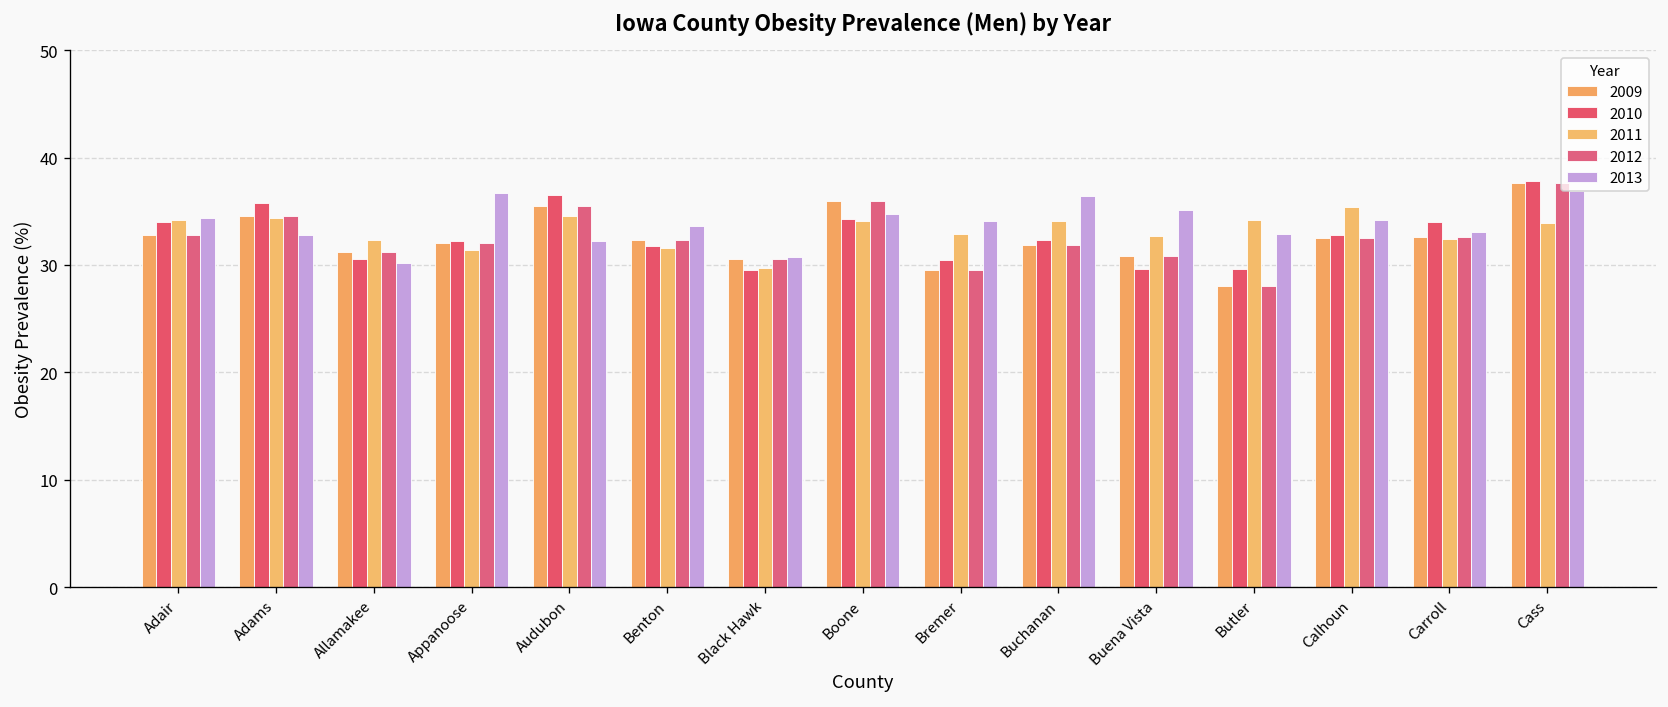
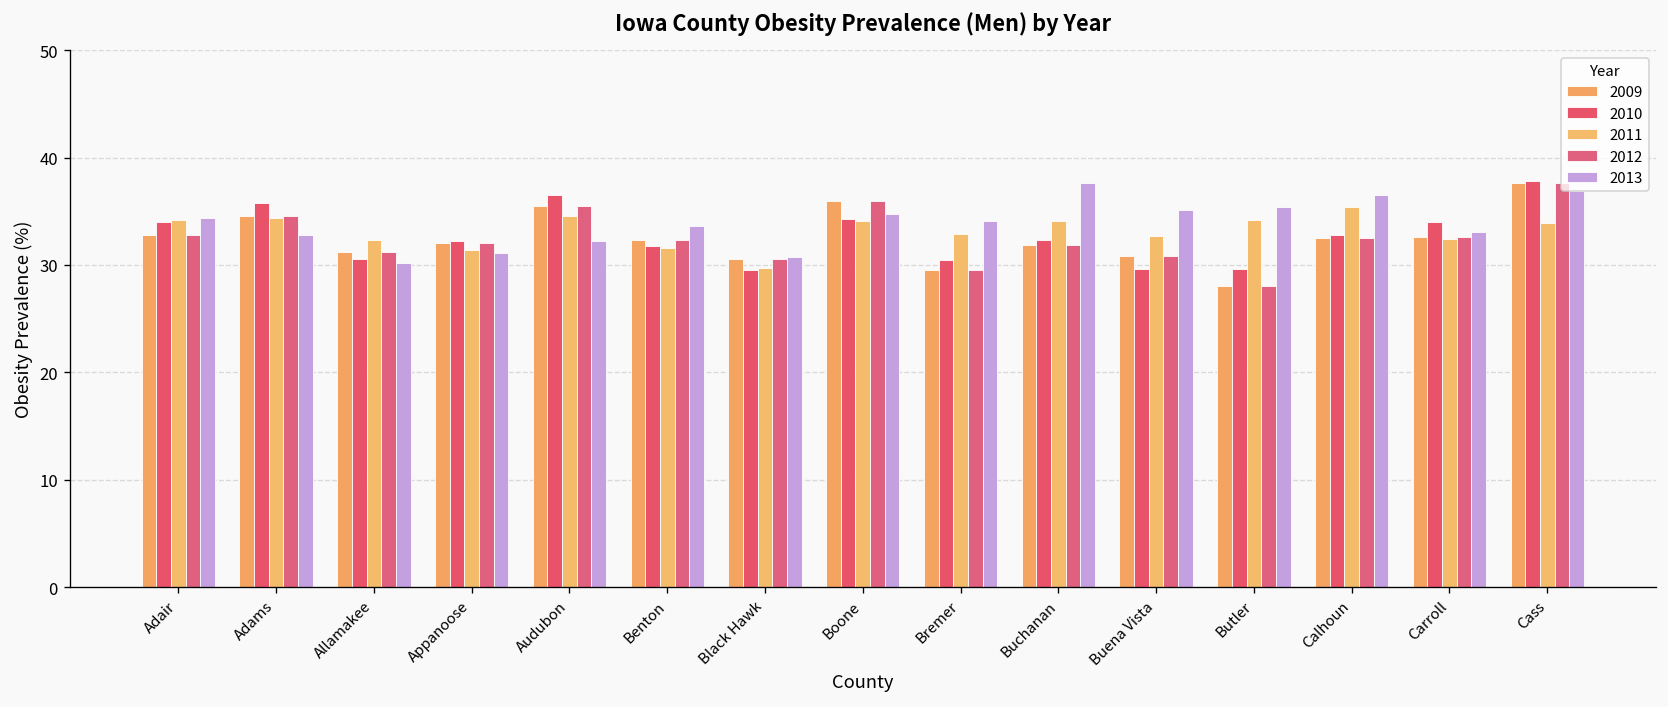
  {
    "2013": {
      "Adair": 34,
      "Adams": 33,
      "Allamakee": 30,
-     "Appanoose": 37,
+     "Appanoose": 31,
      "Audubon": 32,
      "Benton": 34,
      "Black Hawk": 31,
      "Boone": 35,
      "Bremer": 34,
-     "Buchanan": 36,
+     "Buchanan": 38,
      "Buena Vista": 35,
-     "Butler": 33,
-     "Calhoun": 34,
+     "Butler": 35,
+     "Calhoun": 37,
      "Carroll": 33
    }
  }
